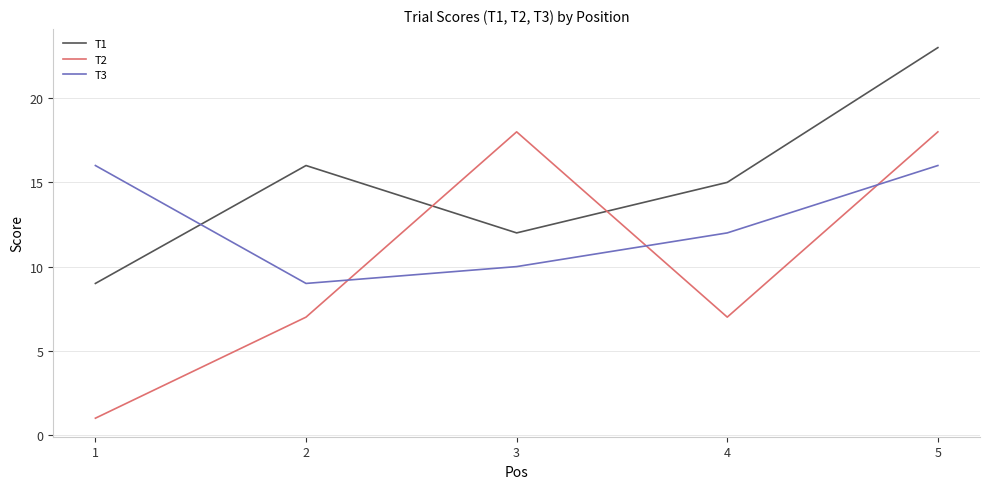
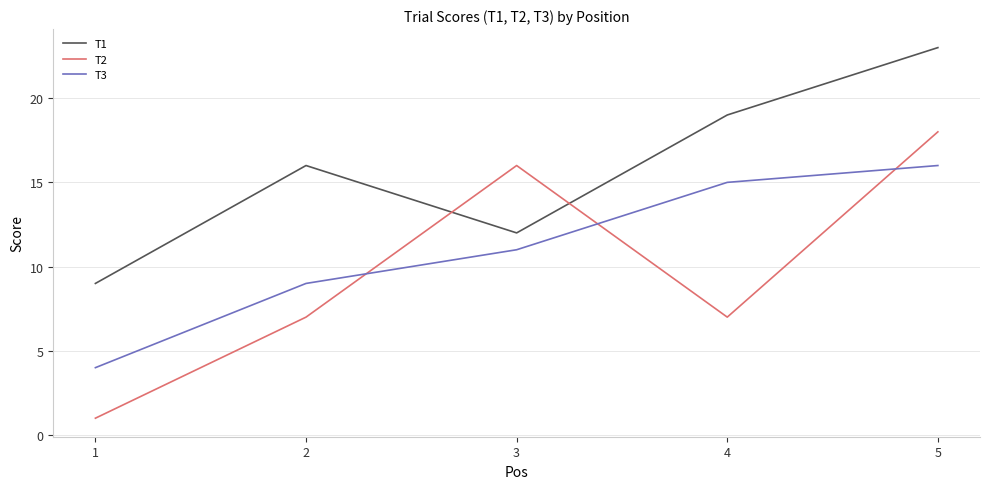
  {
    "T1": {
      "1": 9,
      "2": 16,
      "3": 12,
-     "4": 15,
+     "4": 19,
      "5": 23
    },
    "T2": {
      "1": 1,
      "2": 7,
-     "3": 18,
+     "3": 16,
      "4": 7,
      "5": 18
    },
    "T3": {
-     "1": 16,
+     "1": 4,
      "2": 9,
-     "3": 10,
-     "4": 12,
+     "3": 11,
+     "4": 15,
      "5": 16
    }
  }
